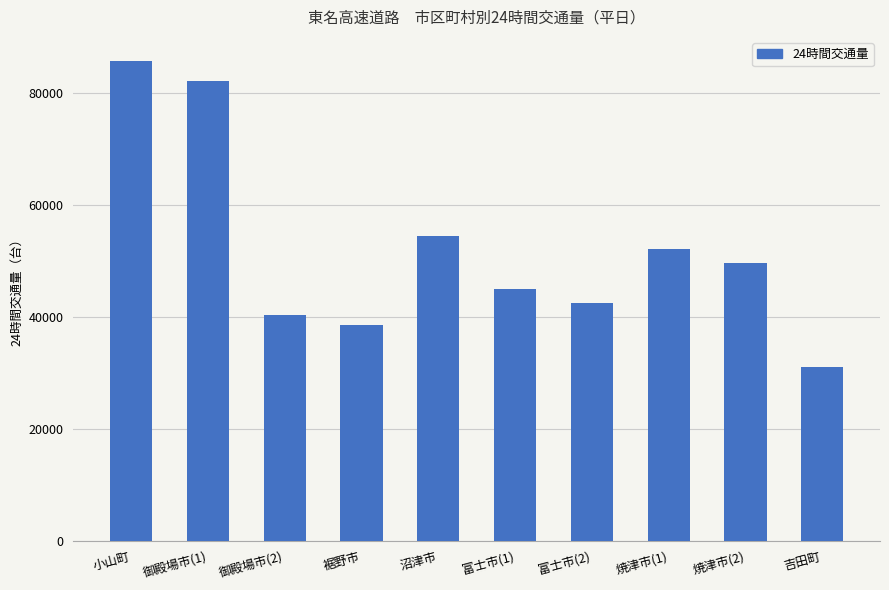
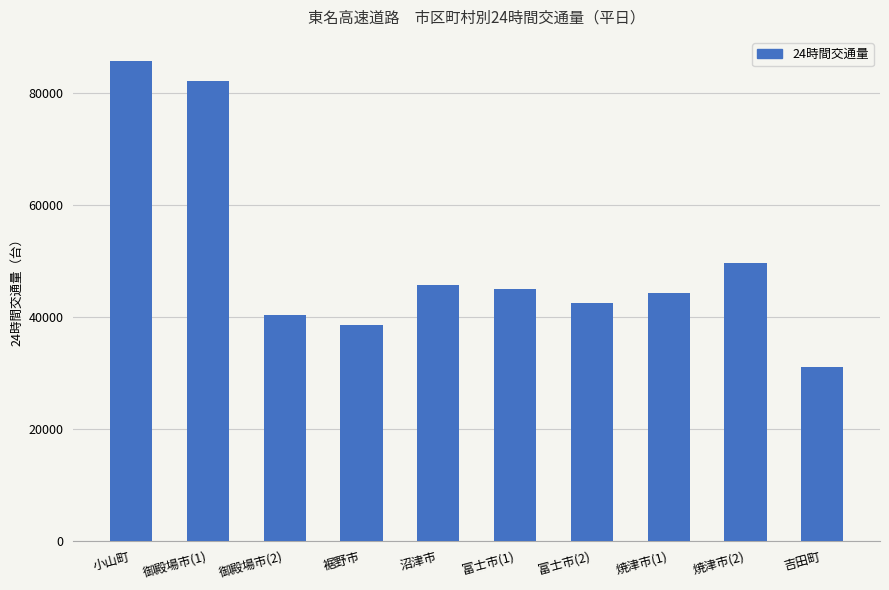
  {
    "小山町": 86000,
    "御殿場市(1)": 82000,
    "御殿場市(2)": 40000,
    "裾野市": 38000,
-   "沼津市": 55000,
+   "沼津市": 46000,
    "富士市(1)": 45000,
    "富士市(2)": 42000,
-   "焼津市(1)": 52000,
+   "焼津市(1)": 44000,
    "焼津市(2)": 50000,
    "吉田町": 31000
  }
